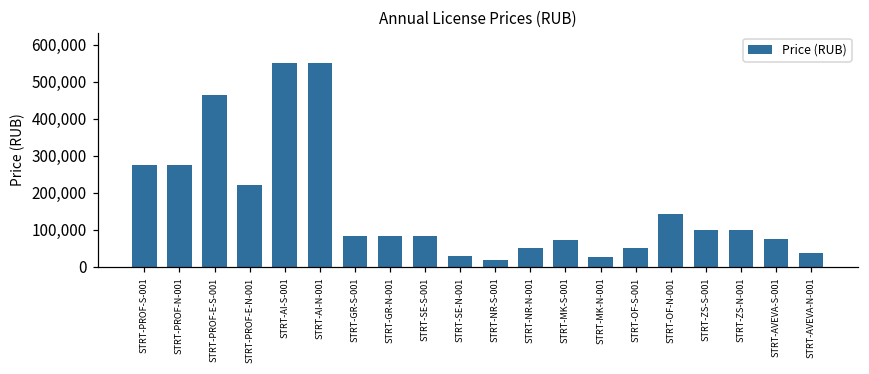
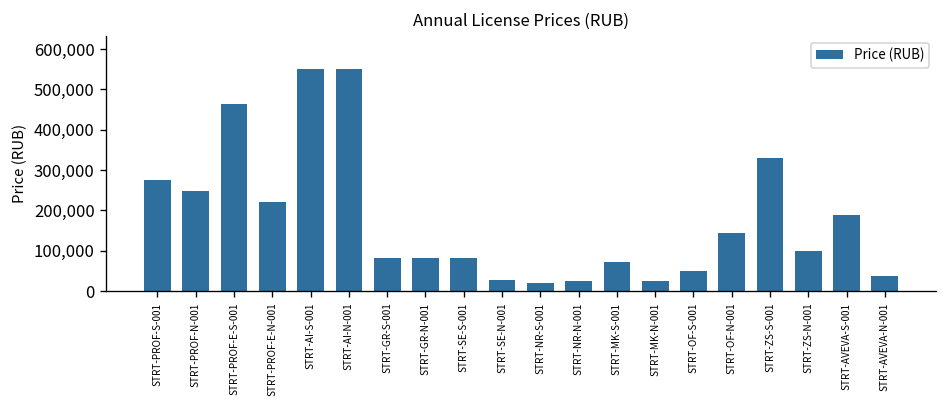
  {
    "STRT-PROF-S-001": "280,000",
-   "STRT-PROF-N-001": "280,000",
+   "STRT-PROF-N-001": "250,000",
    "STRT-PROF-E-S-001": "460,000",
    "STRT-PROF-E-N-001": "220,000",
    "STRT-AI-S-001": "550,000",
    "STRT-AI-N-001": "550,000",
    "STRT-GR-S-001": "80,000",
    "STRT-GR-N-001": "80,000",
    "STRT-SE-S-001": "80,000",
    "STRT-SE-N-001": "30,000",
    "STRT-NR-S-001": "20,000",
-   "STRT-NR-N-001": "50,000",
+   "STRT-NR-N-001": "30,000",
    "STRT-MK-S-001": "70,000",
    "STRT-MK-N-001": "30,000",
    "STRT-OF-S-001": "50,000",
    "STRT-OF-N-001": "140,000",
-   "STRT-ZS-S-001": "100,000",
+   "STRT-ZS-S-001": "330,000",
    "STRT-ZS-N-001": "100,000",
-   "STRT-AVEVA-S-001": "70,000",
+   "STRT-AVEVA-S-001": "190,000",
    "STRT-AVEVA-N-001": "40,000"
  }
